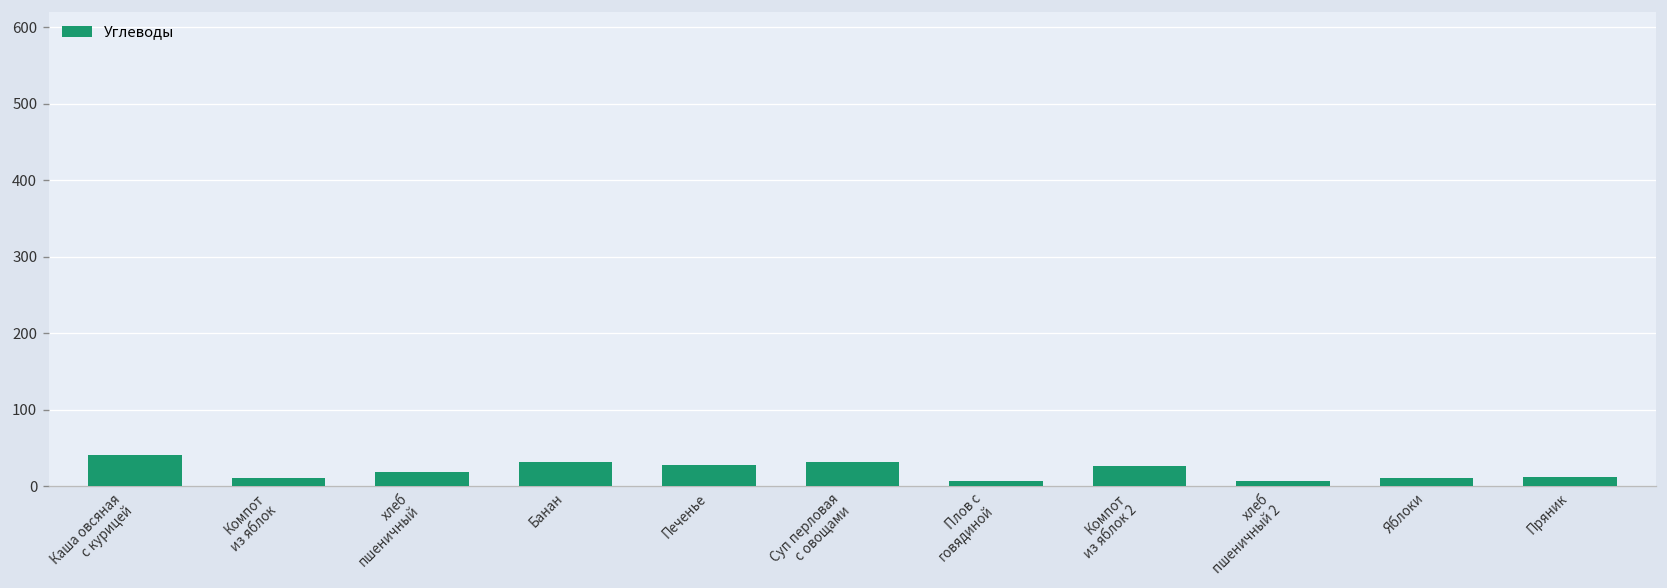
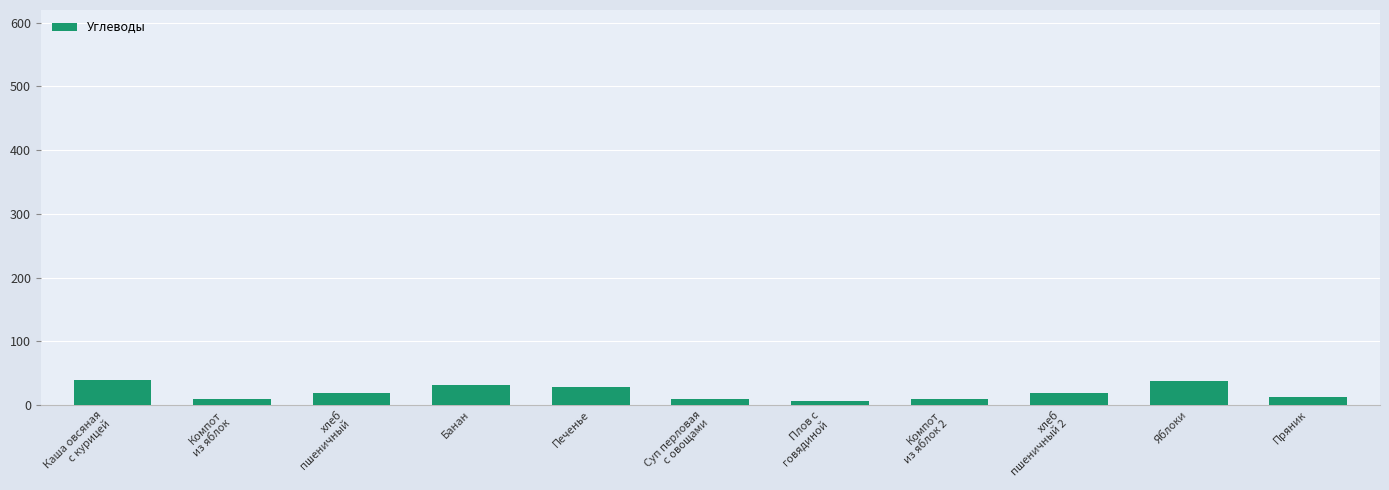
  {
    "Каша овсяная с курицей": 40,
    "Компот из яблок": 10,
    "хлеб пшеничный": 20,
    "Банан": 30,
    "Печенье": 30,
-   "Суп перловая с овощами": 30,
+   "Суп перловая с овощами": 10,
    "Плов с говядиной": 10,
-   "Компот из яблок 2": 30,
-   "хлеб пшеничный 2": 10,
-   "Яблоки": 10,
+   "Компот из яблок 2": 10,
+   "хлеб пшеничный 2": 20,
+   "Яблоки": 40,
    "Пряник": 10
  }
